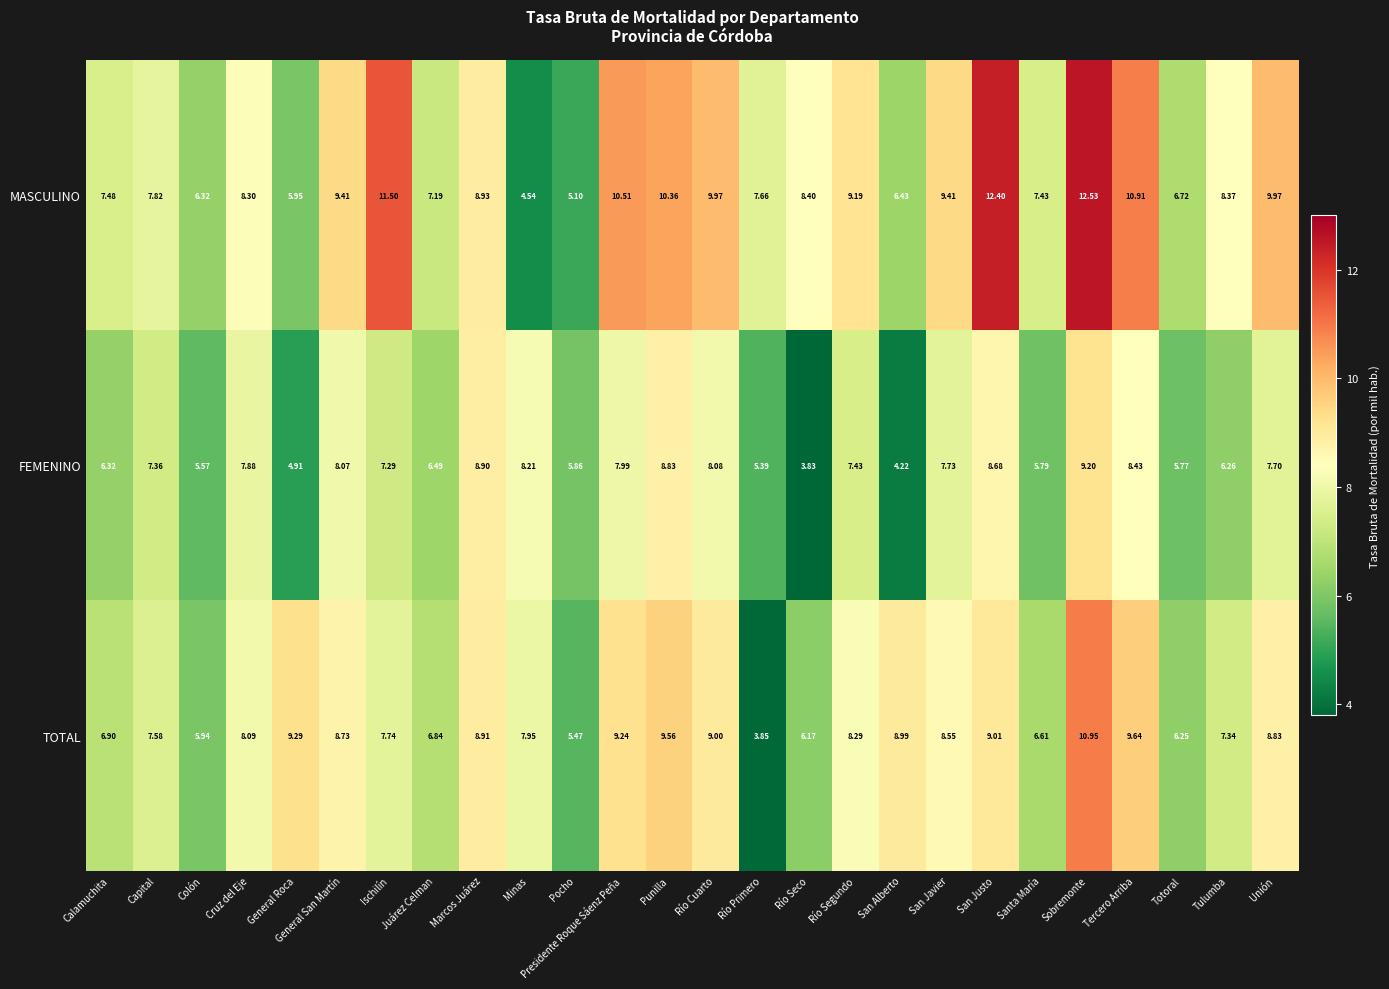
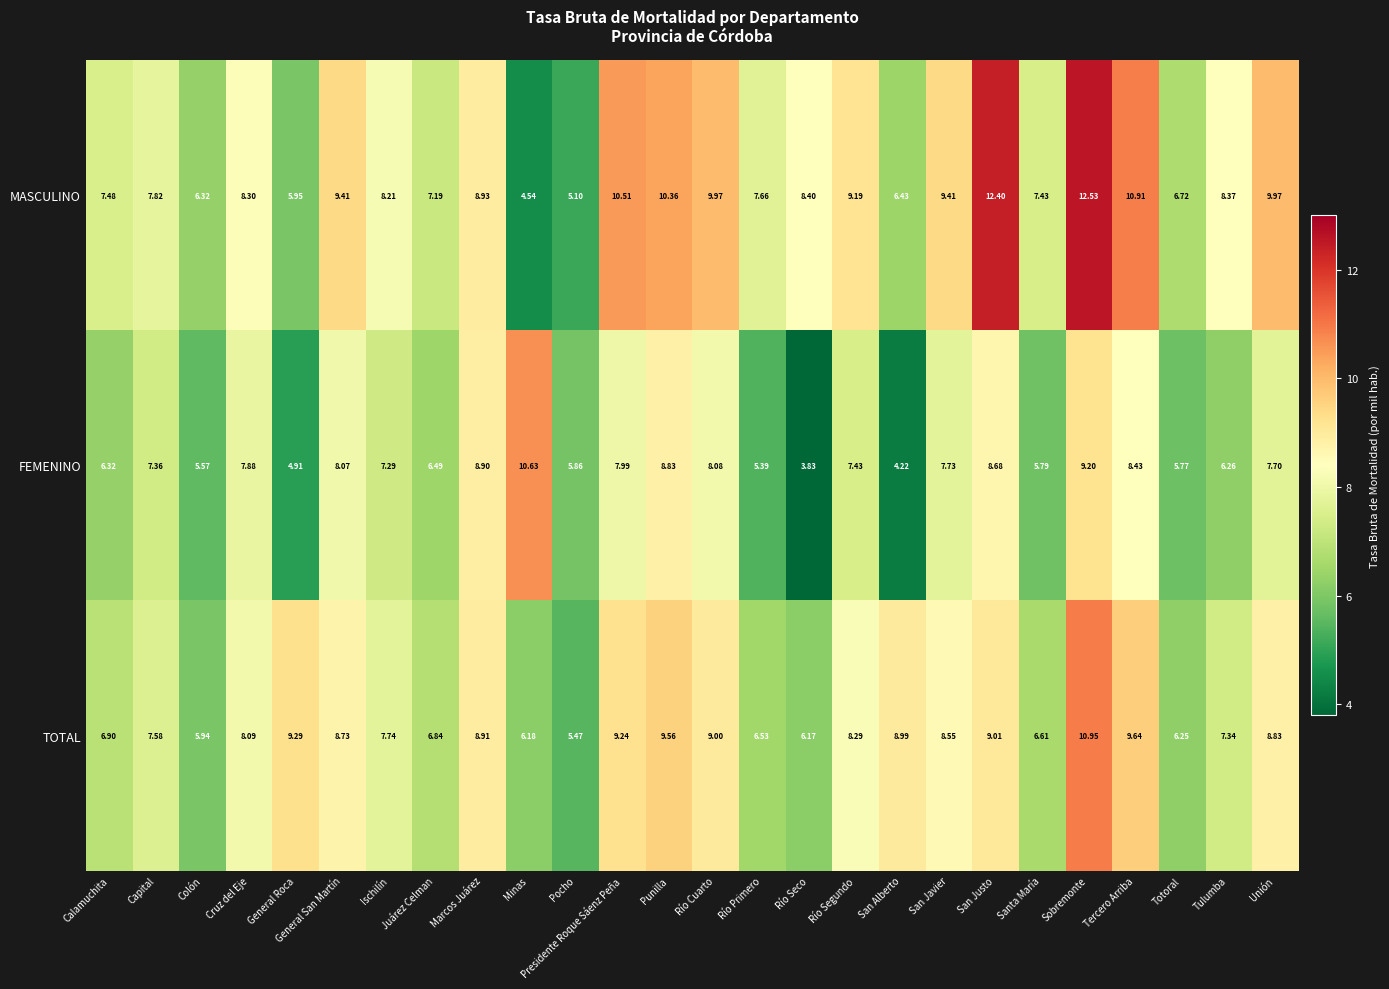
  {
    "MASCULINO": {
      "Calamuchita": 7.48,
      "Capital": 7.82,
      "Colón": 6.32,
      "Cruz del Eje": 8.30,
      "General Roca": 5.95,
      "General San Martín": 9.41,
-     "Ischilín": 11.50,
+     "Ischilín": 8.21,
      "Juárez Celman": 7.19,
      "Marcos Juárez": 8.93,
      "Minas": 4.54,
      "Pocho": 5.10,
      "Presidente Roque Sáenz Peña": 10.51,
      "Punilla": 10.36,
      "Río Cuarto": 9.97,
      "Río Primero": 7.66,
      "Río Seco": 8.40,
      "Río Segundo": 9.19,
      "San Alberto": 6.43,
      "San Javier": 9.41,
      "San Justo": 12.40,
      "Santa María": 7.43,
      "Sobremonte": 12.53,
      "Tercero Arriba": 10.91,
      "Totoral": 6.72,
      "Tulumba": 8.37,
      "Unión": 9.97
    },
    "FEMENINO": {
      "Calamuchita": 6.32,
      "Capital": 7.36,
      "Colón": 5.57,
      "Cruz del Eje": 7.88,
      "General Roca": 4.91,
      "General San Martín": 8.07,
      "Ischilín": 7.29,
      "Juárez Celman": 6.49,
      "Marcos Juárez": 8.90,
-     "Minas": 8.21,
+     "Minas": 10.63,
      "Pocho": 5.86,
      "Presidente Roque Sáenz Peña": 7.99,
      "Punilla": 8.83,
      "Río Cuarto": 8.08,
      "Río Primero": 5.39,
      "Río Seco": 3.83,
      "Río Segundo": 7.43,
      "San Alberto": 4.22,
      "San Javier": 7.73,
      "San Justo": 8.68,
      "Santa María": 5.79,
      "Sobremonte": 9.20,
      "Tercero Arriba": 8.43,
      "Totoral": 5.77,
      "Tulumba": 6.26,
      "Unión": 7.70
    },
    "TOTAL": {
      "Calamuchita": 6.90,
      "Capital": 7.58,
      "Colón": 5.94,
      "Cruz del Eje": 8.09,
      "General Roca": 9.29,
      "General San Martín": 8.73,
      "Ischilín": 7.74,
      "Juárez Celman": 6.84,
      "Marcos Juárez": 8.91,
-     "Minas": 7.95,
+     "Minas": 6.18,
      "Pocho": 5.47,
      "Presidente Roque Sáenz Peña": 9.24,
      "Punilla": 9.56,
      "Río Cuarto": 9.00,
-     "Río Primero": 3.85,
+     "Río Primero": 6.53,
      "Río Seco": 6.17,
      "Río Segundo": 8.29,
      "San Alberto": 8.99,
      "San Javier": 8.55,
      "San Justo": 9.01,
      "Santa María": 6.61,
      "Sobremonte": 10.95,
      "Tercero Arriba": 9.64,
      "Totoral": 6.25,
      "Tulumba": 7.34,
      "Unión": 8.83
    }
  }
